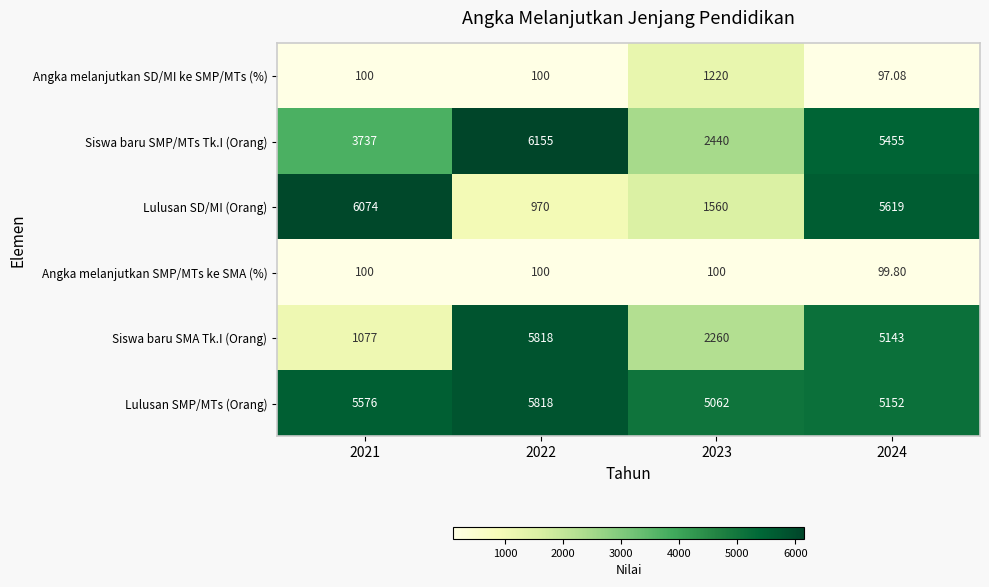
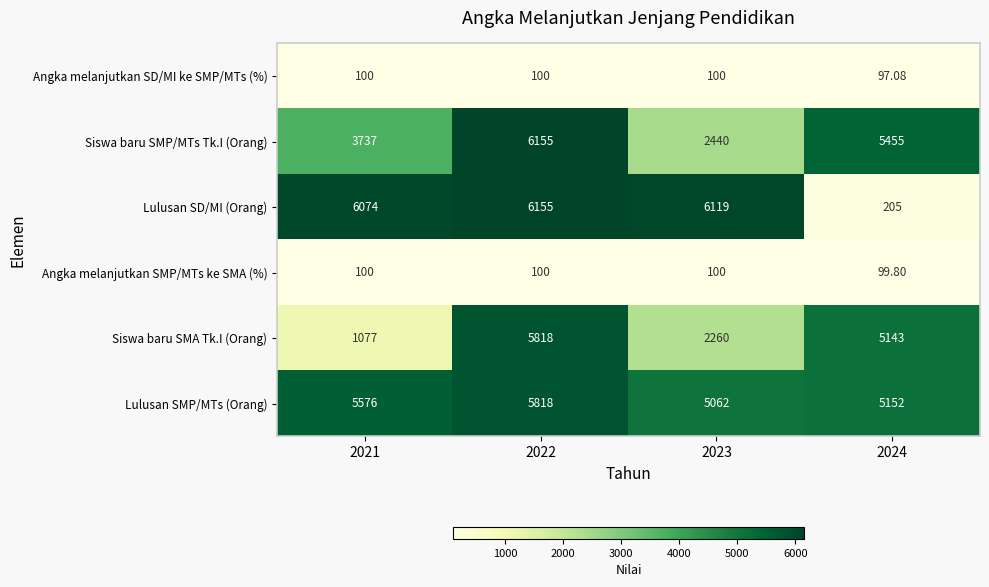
  {
    "Angka melanjutkan SD/MI ke SMP/MTs (%)": {
      "2021": 100,
      "2022": 100,
-     "2023": 1220,
+     "2023": 100,
      "2024": 97.08
    },
    "Siswa baru SMP/MTs Tk.I (Orang)": {
      "2021": 3737,
      "2022": 6155,
      "2023": 2440,
      "2024": 5455
    },
    "Lulusan SD/MI (Orang)": {
      "2021": 6074,
-     "2022": 970,
-     "2023": 1560,
-     "2024": 5619
+     "2022": 6155,
+     "2023": 6119,
+     "2024": 205
    },
    "Angka melanjutkan SMP/MTs ke SMA (%)": {
      "2021": 100,
      "2022": 100,
      "2023": 100,
      "2024": 99.80
    },
    "Siswa baru SMA Tk.I (Orang)": {
      "2021": 1077,
      "2022": 5818,
      "2023": 2260,
      "2024": 5143
    },
    "Lulusan SMP/MTs (Orang)": {
      "2021": 5576,
      "2022": 5818,
      "2023": 5062,
      "2024": 5152
    }
  }
